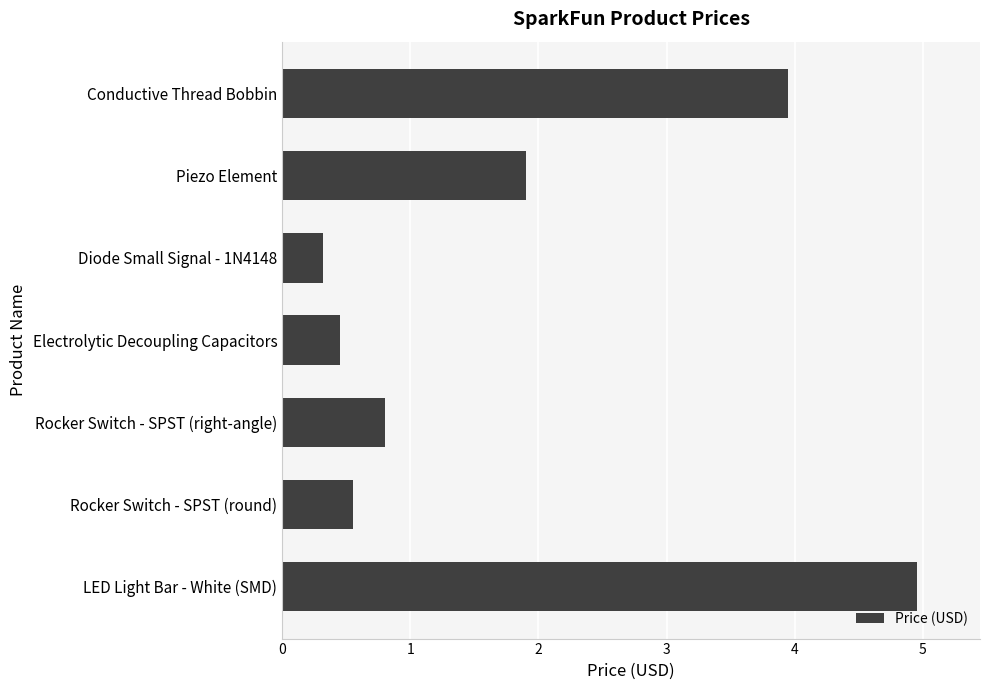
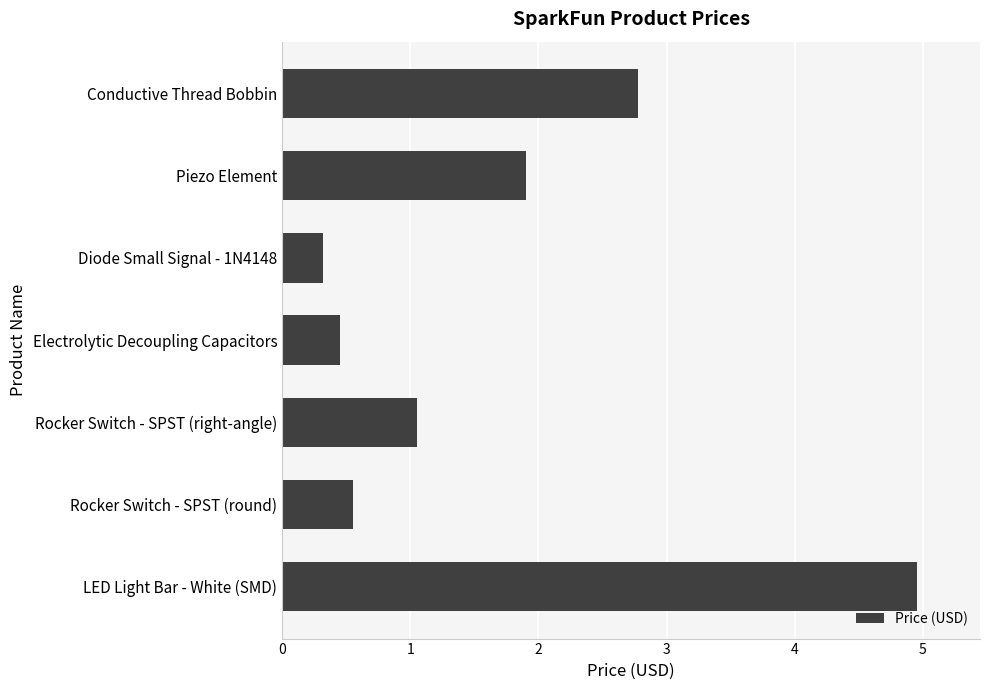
  {
-   "Conductive Thread Bobbin": 3.95,
+   "Conductive Thread Bobbin": 2.78,
    "Piezo Element": 1.90,
    "Diode Small Signal - 1N4148": 0.32,
    "Electrolytic Decoupling Capacitors": 0.45,
-   "Rocker Switch - SPST (right-angle)": 0.80,
+   "Rocker Switch - SPST (right-angle)": 1.05,
    "Rocker Switch - SPST (round)": 0.55,
    "LED Light Bar - White (SMD)": 4.95
  }
